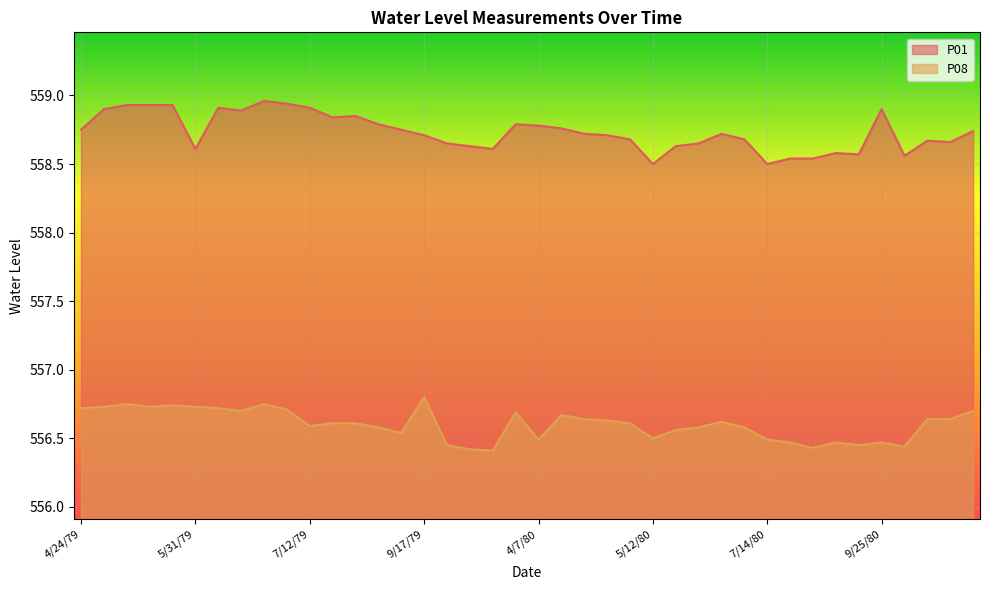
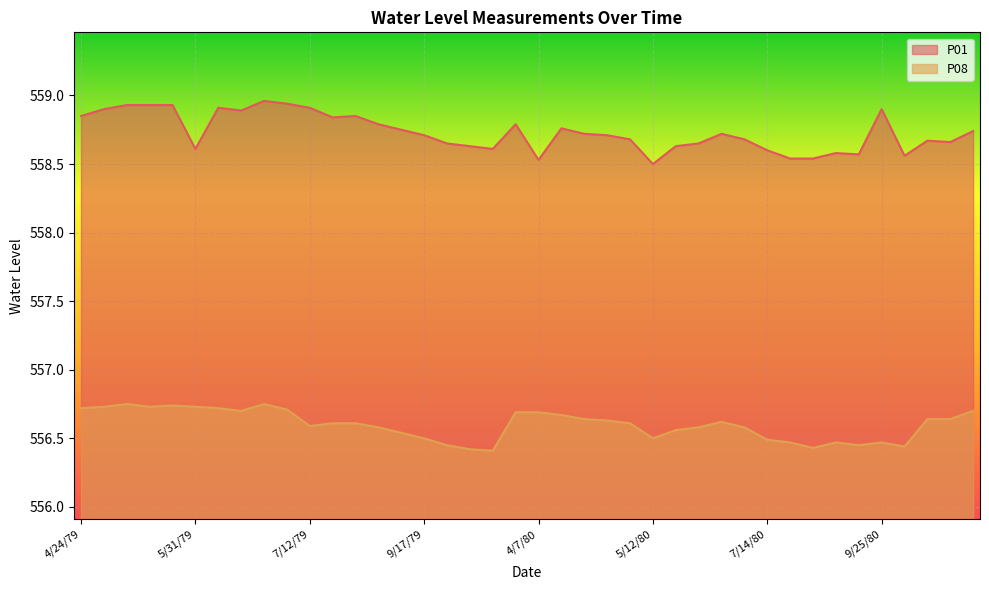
  {
    "P01": {
-     "4/24/79": 558.75,
+     "4/24/79": 558.85,
      "5/31/79": 558.61,
      "7/12/79": 558.91,
      "9/17/79": 558.71,
-     "4/7/80": 558.78,
+     "4/7/80": 558.53,
      "5/12/80": 558.50,
-     "7/14/80": 558.5,
+     "7/14/80": 558.6,
      "9/25/80": 558.90
    },
    "P08": {
      "4/24/79": 556.72,
      "5/31/79": 556.73,
      "7/12/79": 556.59,
-     "9/17/79": 556.8,
-     "4/7/80": 556.49,
+     "9/17/79": 556.5,
+     "4/7/80": 556.69,
      "5/12/80": 556.50,
      "7/14/80": 556.49,
      "9/25/80": 556.47
    }
  }
